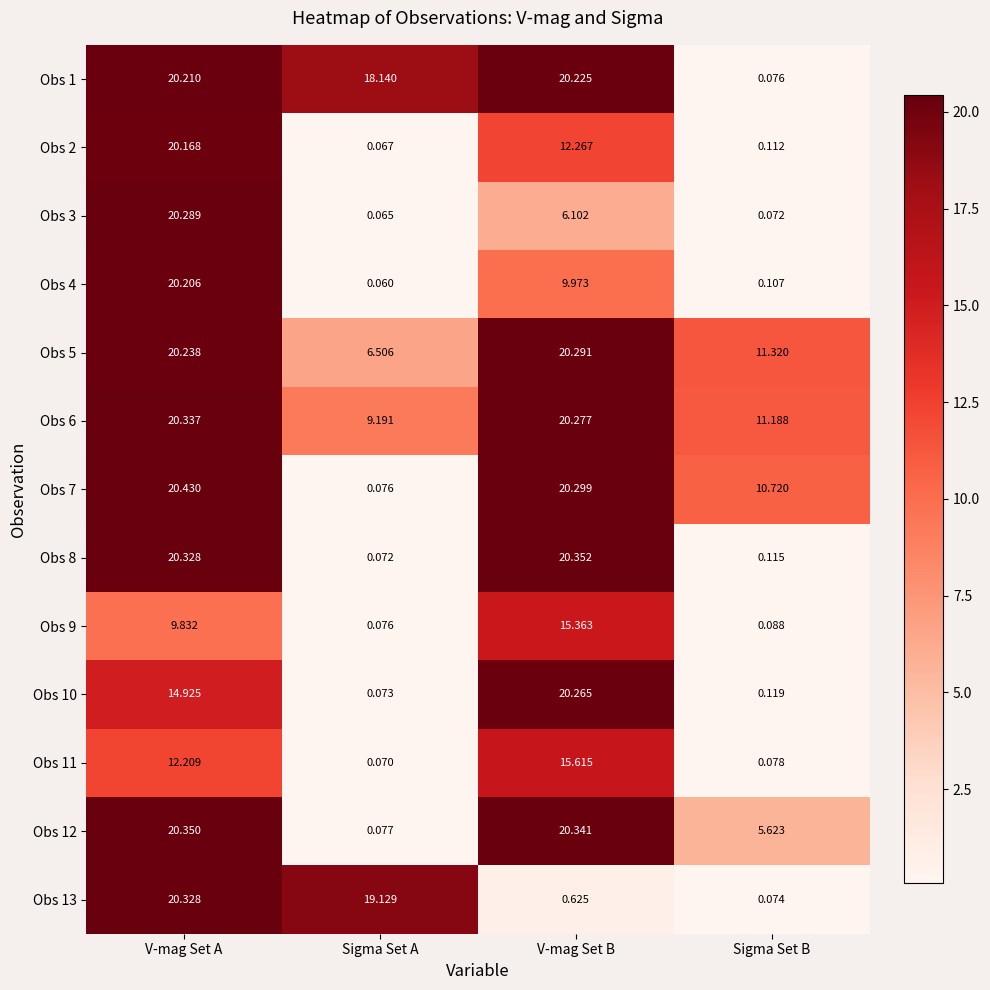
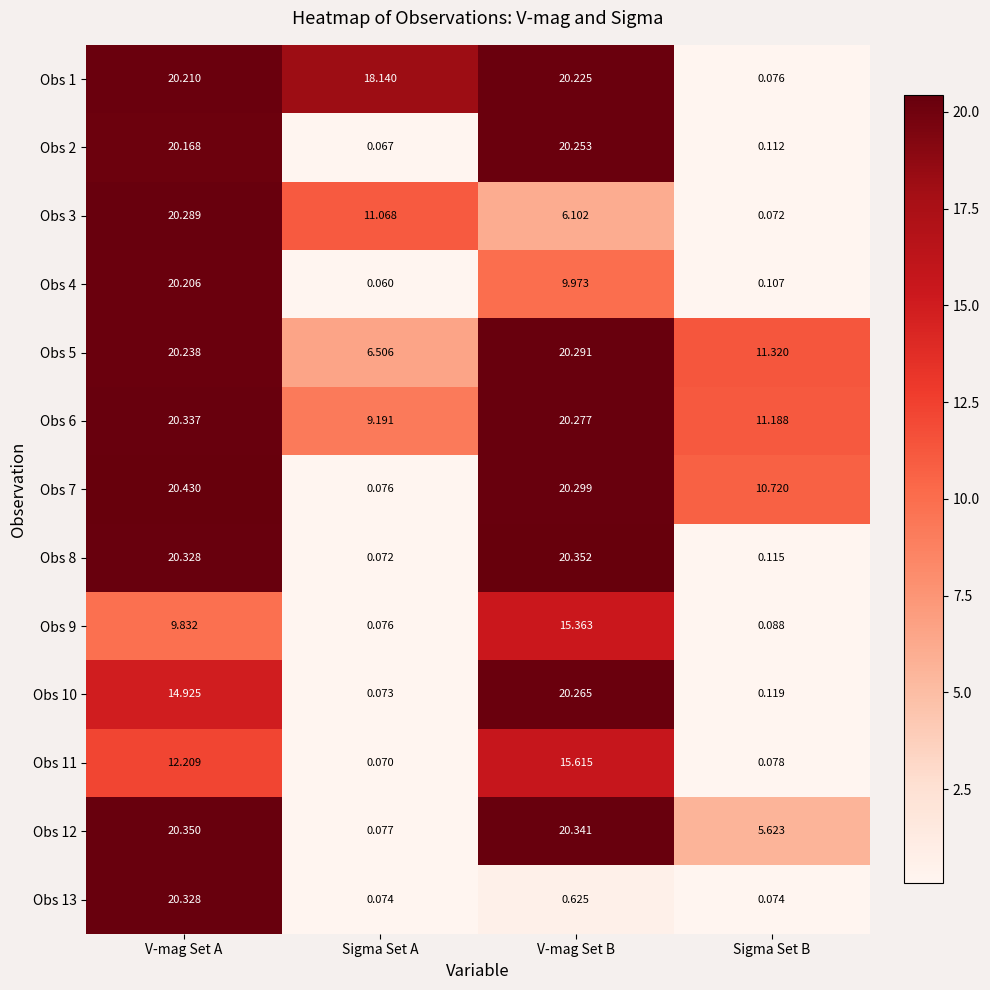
  {
    "Obs 1": {
      "V-mag Set A": 20.210,
      "Sigma Set A": 18.140,
      "V-mag Set B": 20.225,
      "Sigma Set B": 0.076
    },
    "Obs 2": {
      "V-mag Set A": 20.168,
      "Sigma Set A": 0.067,
-     "V-mag Set B": 12.267,
+     "V-mag Set B": 20.253,
      "Sigma Set B": 0.112
    },
    "Obs 3": {
      "V-mag Set A": 20.289,
-     "Sigma Set A": 0.065,
+     "Sigma Set A": 11.068,
      "V-mag Set B": 6.102,
      "Sigma Set B": 0.072
    },
    "Obs 4": {
      "V-mag Set A": 20.206,
      "Sigma Set A": 0.060,
      "V-mag Set B": 9.973,
      "Sigma Set B": 0.107
    },
    "Obs 5": {
      "V-mag Set A": 20.238,
      "Sigma Set A": 6.506,
      "V-mag Set B": 20.291,
      "Sigma Set B": 11.320
    },
    "Obs 6": {
      "V-mag Set A": 20.337,
      "Sigma Set A": 9.191,
      "V-mag Set B": 20.277,
      "Sigma Set B": 11.188
    },
    "Obs 7": {
      "V-mag Set A": 20.430,
      "Sigma Set A": 0.076,
      "V-mag Set B": 20.299,
      "Sigma Set B": 10.720
    },
    "Obs 8": {
      "V-mag Set A": 20.328,
      "Sigma Set A": 0.072,
      "V-mag Set B": 20.352,
      "Sigma Set B": 0.115
    },
    "Obs 9": {
      "V-mag Set A": 9.832,
      "Sigma Set A": 0.076,
      "V-mag Set B": 15.363,
      "Sigma Set B": 0.088
    },
    "Obs 10": {
      "V-mag Set A": 14.925,
      "Sigma Set A": 0.073,
      "V-mag Set B": 20.265,
      "Sigma Set B": 0.119
    },
    "Obs 11": {
      "V-mag Set A": 12.209,
      "Sigma Set A": 0.070,
      "V-mag Set B": 15.615,
      "Sigma Set B": 0.078
    },
    "Obs 12": {
      "V-mag Set A": 20.350,
      "Sigma Set A": 0.077,
      "V-mag Set B": 20.341,
      "Sigma Set B": 5.623
    },
    "Obs 13": {
      "V-mag Set A": 20.328,
-     "Sigma Set A": 19.129,
+     "Sigma Set A": 0.074,
      "V-mag Set B": 0.625,
      "Sigma Set B": 0.074
    }
  }
